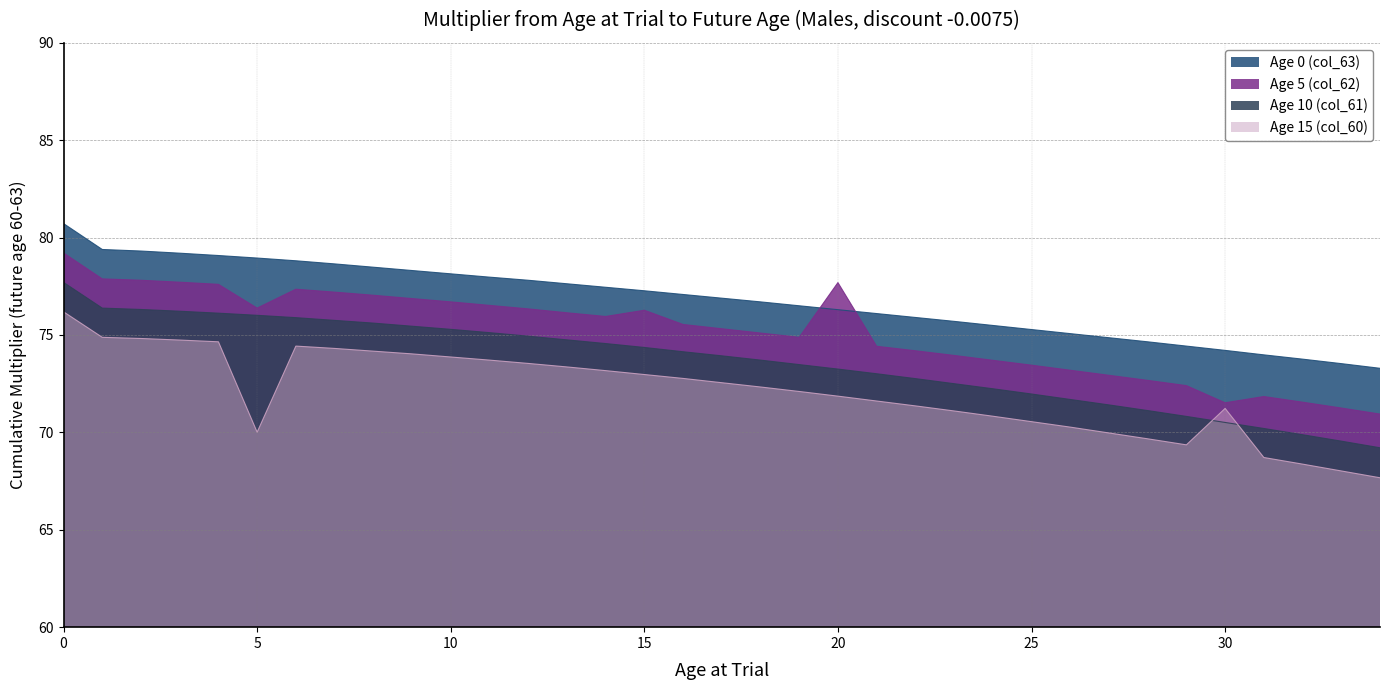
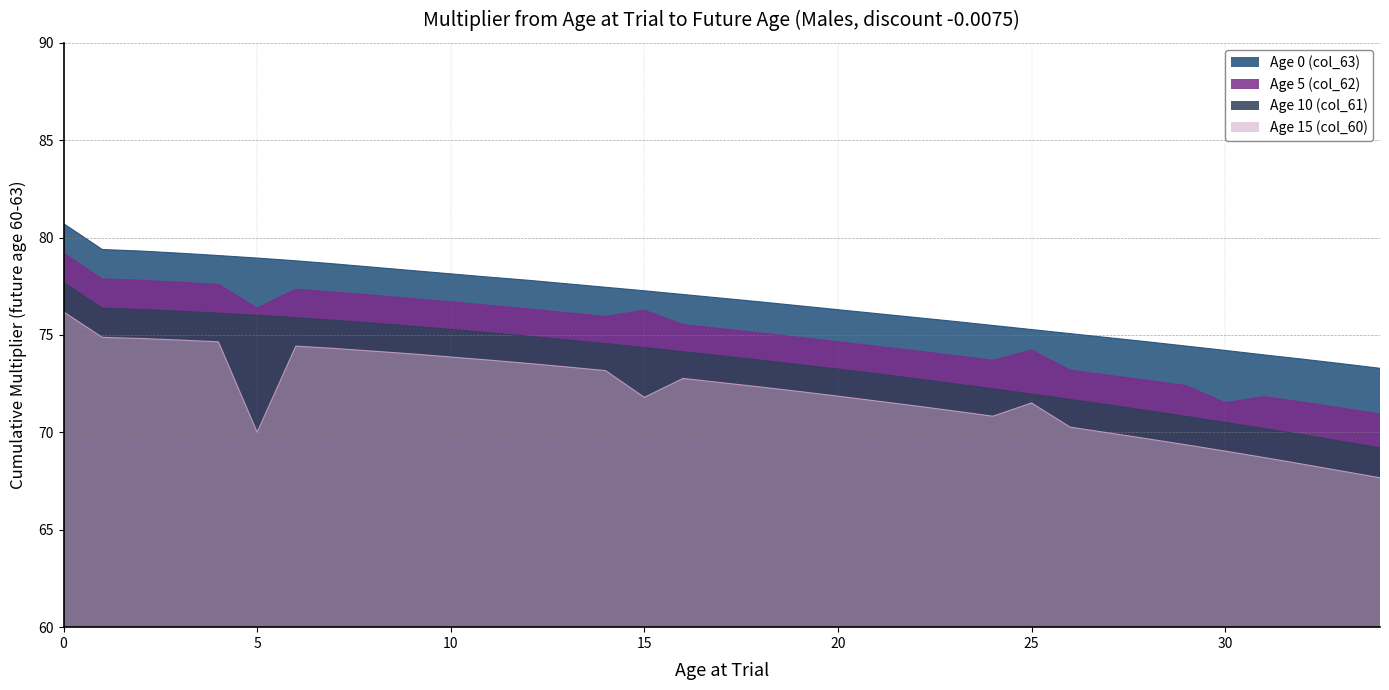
  {
    "Age 5 (col_62)": {
      "0": 79.2,
      "5": 76.4,
      "10": 76.7,
      "15": 76.3,
-     "20": 77.7,
-     "25": 73.5,
+     "20": 74.7,
+     "25": 74.2,
      "30": 71.5
    },
    "Age 15 (col_60)": {
      "0": 76.2,
      "5": 70.0,
      "10": 73.9,
-     "15": 73.0,
+     "15": 71.8,
      "20": 71.9,
-     "25": 70.6,
-     "30": 71.2
+     "25": 71.5,
+     "30": 69.0
    }
  }
